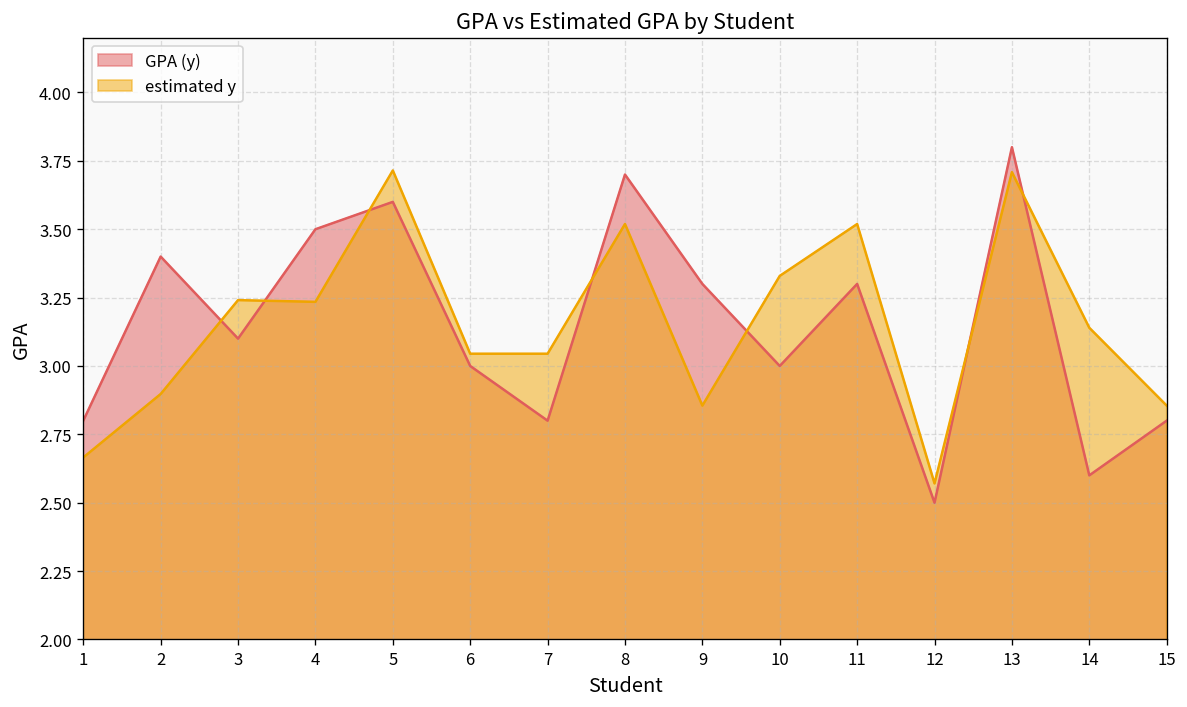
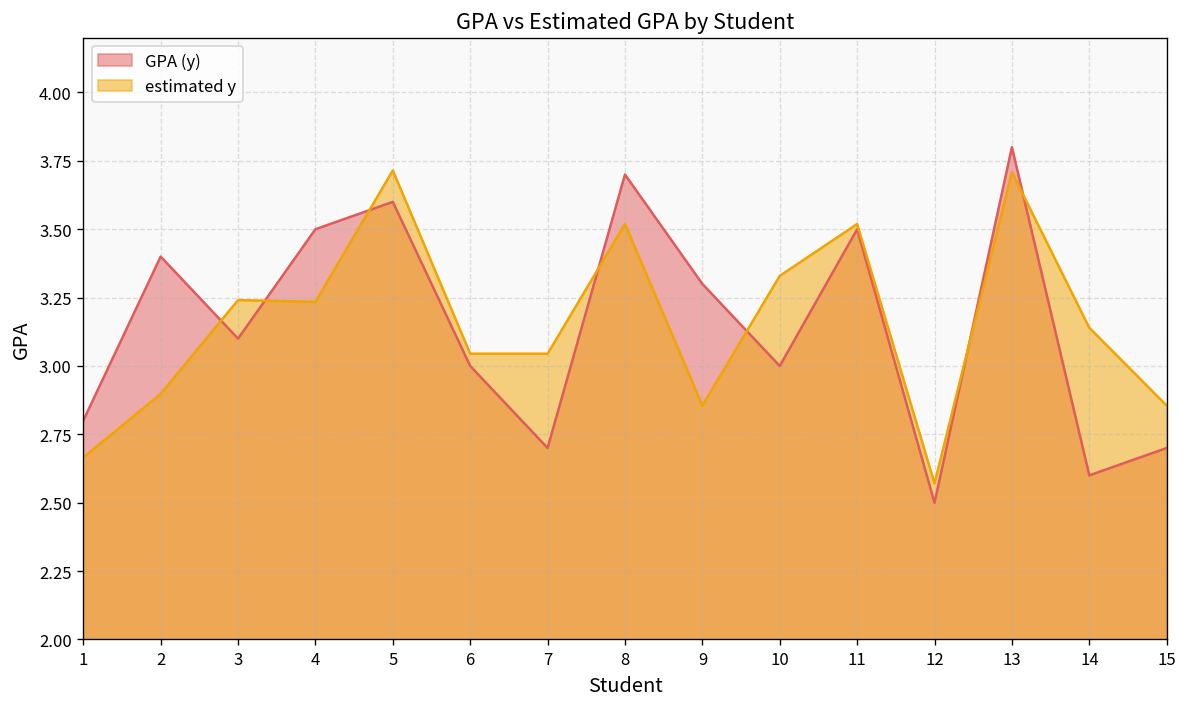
  {
    "GPA (y)": {
      "1": 2.8,
      "2": 3.4,
      "3": 3.1,
      "4": 3.5,
      "5": 3.6,
      "6": 3.0,
-     "7": 2.8,
+     "7": 2.7,
      "8": 3.7,
      "9": 3.3,
      "10": 3.0,
-     "11": 3.3,
+     "11": 3.5,
      "12": 2.5,
      "13": 3.8,
      "14": 2.6,
-     "15": 2.8
+     "15": 2.7
    },
    "estimated y": {
      "1": 2.67,
      "2": 2.9,
      "3": 3.24,
      "4": 3.23,
      "5": 3.71,
      "6": 3.04,
      "7": 3.04,
      "8": 3.52,
      "9": 2.86,
      "10": 3.33,
      "11": 3.52,
      "12": 2.57,
      "13": 3.7,
      "14": 3.14,
      "15": 2.86
    }
  }
